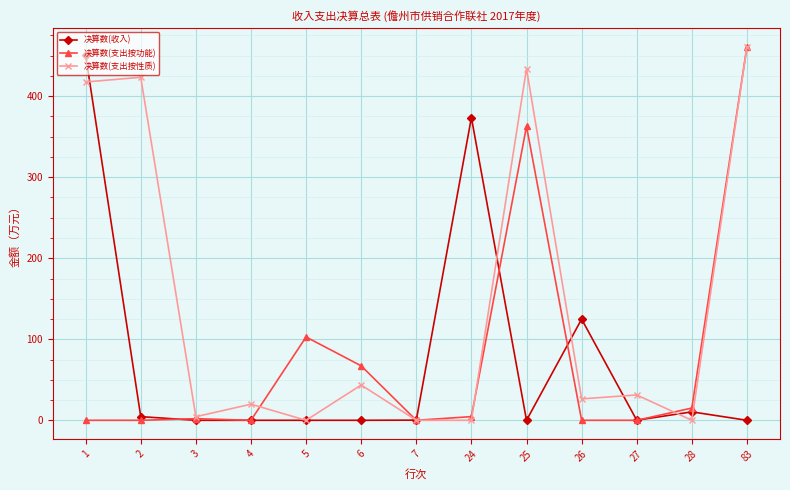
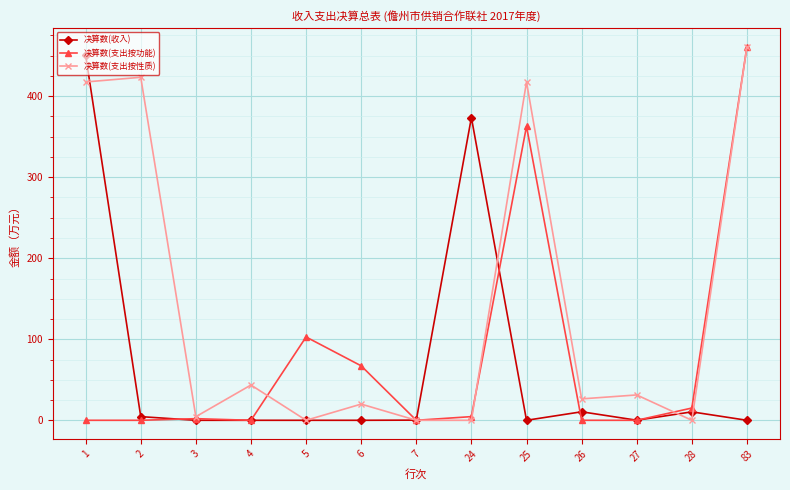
  {
    "决算数(收入)": {
      "2": 0,
      "6": 0,
      "24": 370,
      "25": 0,
-     "26": 120,
+     "26": 10,
      "28": 10,
      "83": 0
    },
    "决算数(支出按功能)": {
      "1": 0,
      "2": 0,
      "5": 100,
      "6": 70,
      "24": 0,
      "25": 360,
      "26": 0,
      "28": 20
    },
    "决算数(支出按性质)": {
      "1": 420,
      "2": 420,
-     "4": 20,
-     "6": 40,
+     "4": 40,
+     "6": 20,
      "24": 0,
-     "25": 430,
+     "25": 420,
      "26": 30,
      "27": 30,
      "28": 0
    }
  }
